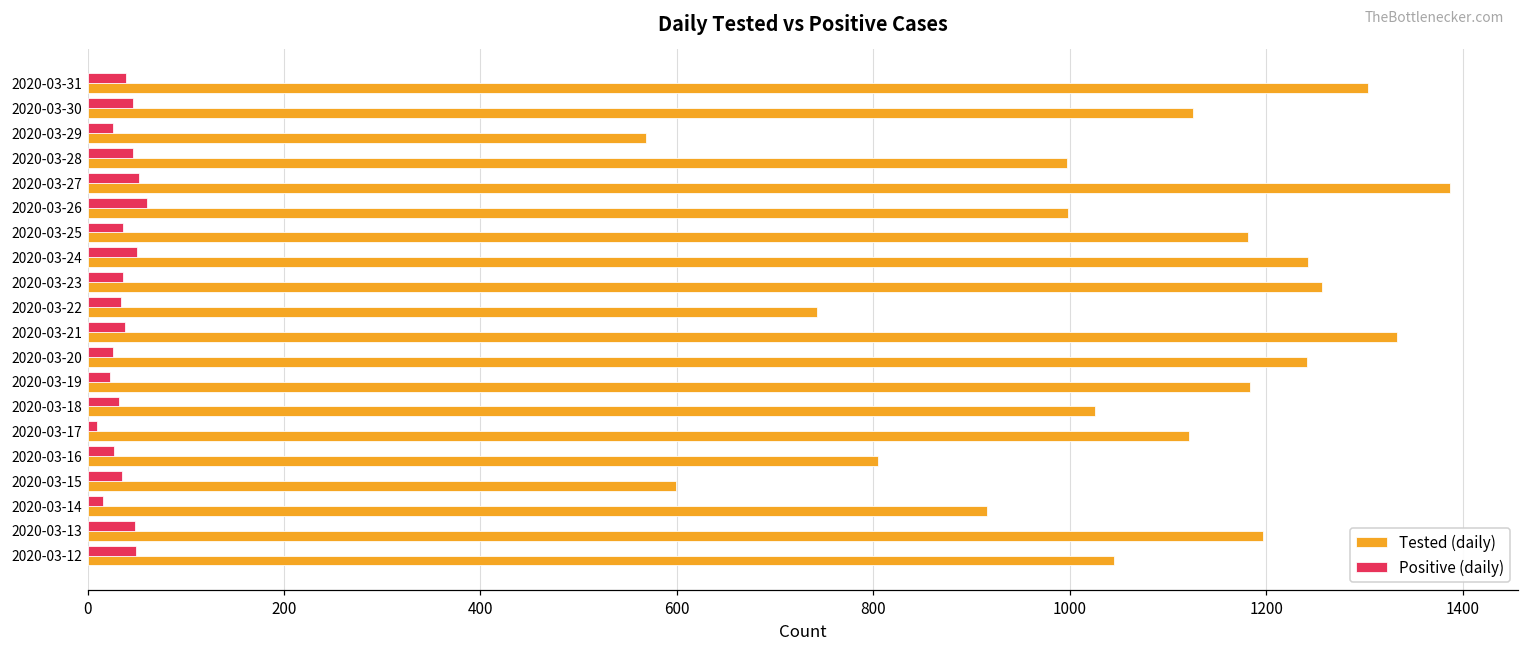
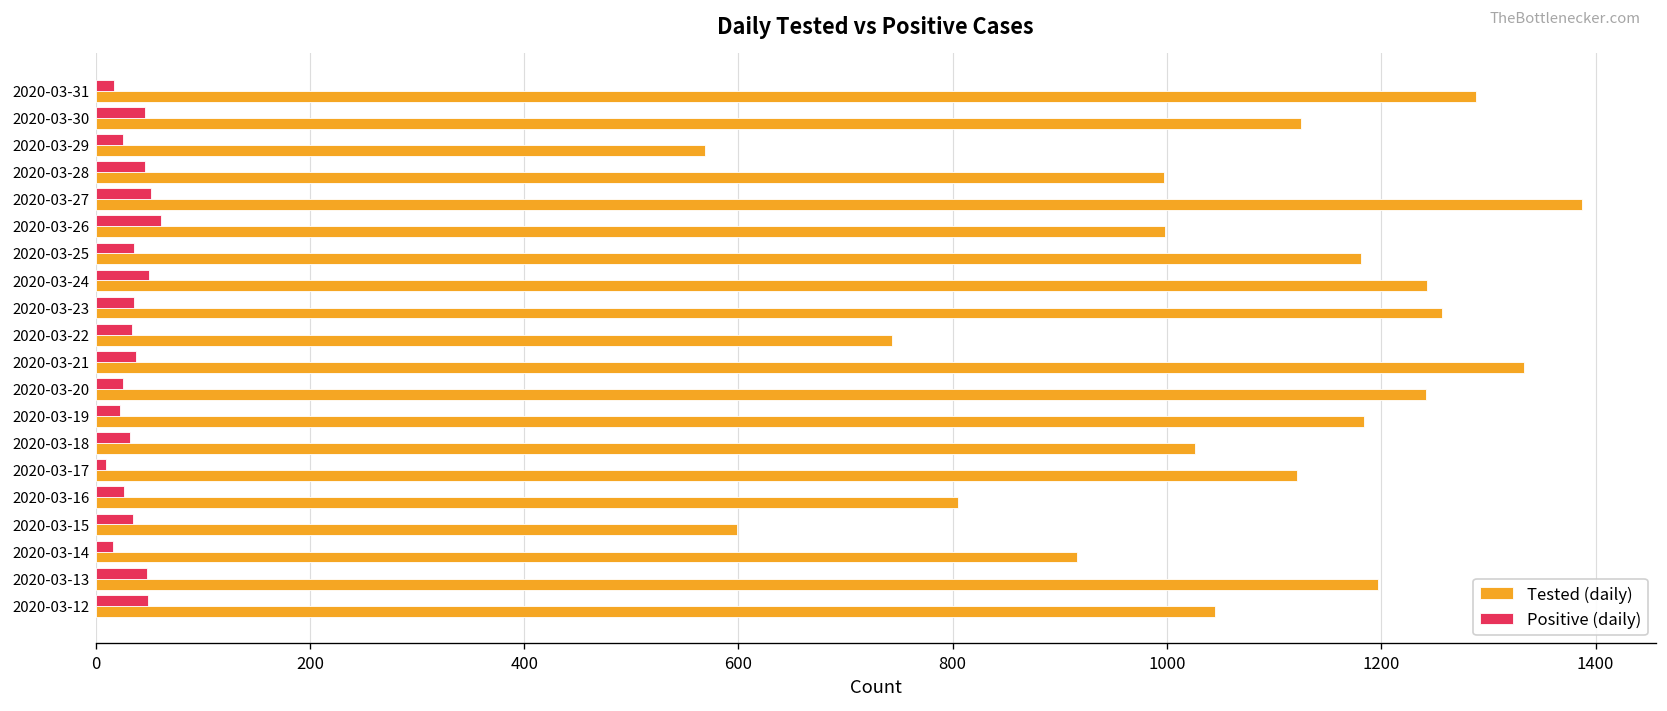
  {
    "Tested (daily)": {
-     "2020-03-31": 1300,
+     "2020-03-31": 1290,
      "2020-03-30": 1130,
      "2020-03-29": 570,
      "2020-03-28": 1000,
      "2020-03-27": 1390,
      "2020-03-26": 1000,
      "2020-03-25": 1180,
      "2020-03-24": 1240,
      "2020-03-23": 1260,
      "2020-03-22": 740,
      "2020-03-21": 1330,
      "2020-03-20": 1240,
      "2020-03-19": 1180,
      "2020-03-18": 1030,
      "2020-03-17": 1120,
      "2020-03-16": 810,
      "2020-03-15": 600,
      "2020-03-14": 920,
      "2020-03-13": 1200,
      "2020-03-12": 1050
    },
    "Positive (daily)": {
-     "2020-03-31": 40,
+     "2020-03-31": 20,
      "2020-03-30": 50,
      "2020-03-29": 30,
      "2020-03-28": 50,
      "2020-03-27": 50,
      "2020-03-26": 60,
      "2020-03-25": 40,
      "2020-03-24": 50,
      "2020-03-23": 40,
      "2020-03-22": 30,
      "2020-03-21": 40,
      "2020-03-20": 30,
      "2020-03-19": 20,
      "2020-03-18": 30,
      "2020-03-17": 10,
      "2020-03-16": 30,
      "2020-03-15": 40,
      "2020-03-14": 20,
      "2020-03-13": 50,
      "2020-03-12": 50
    }
  }
